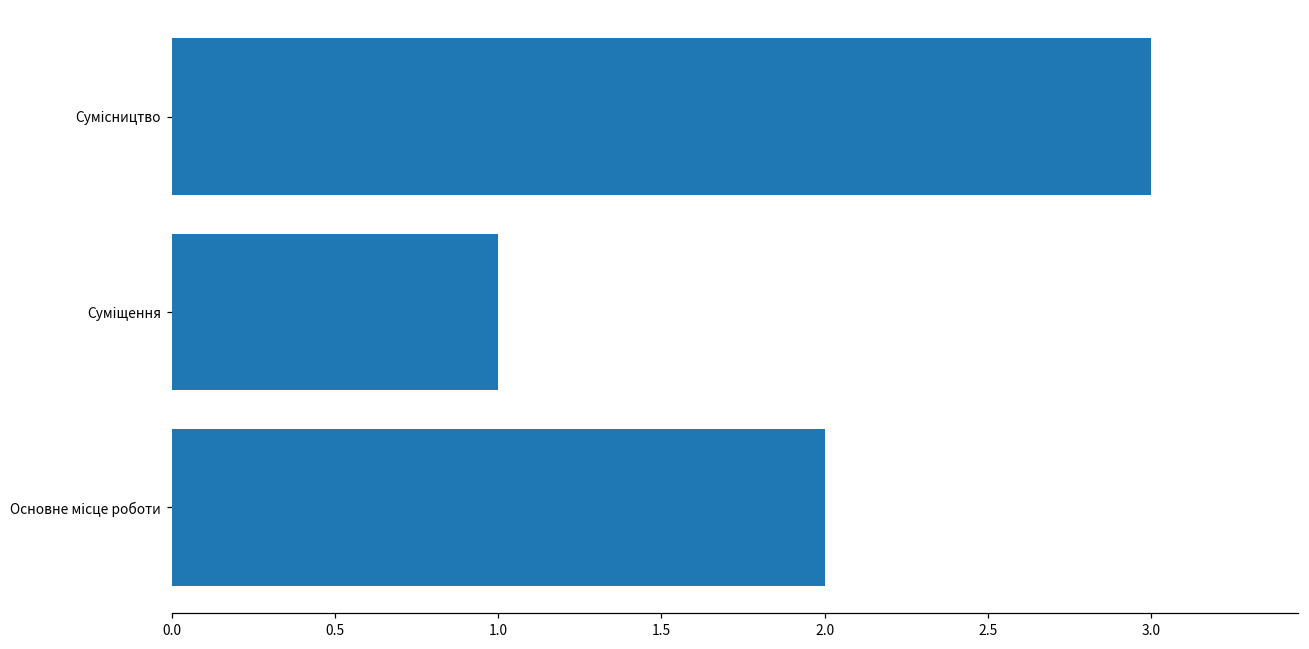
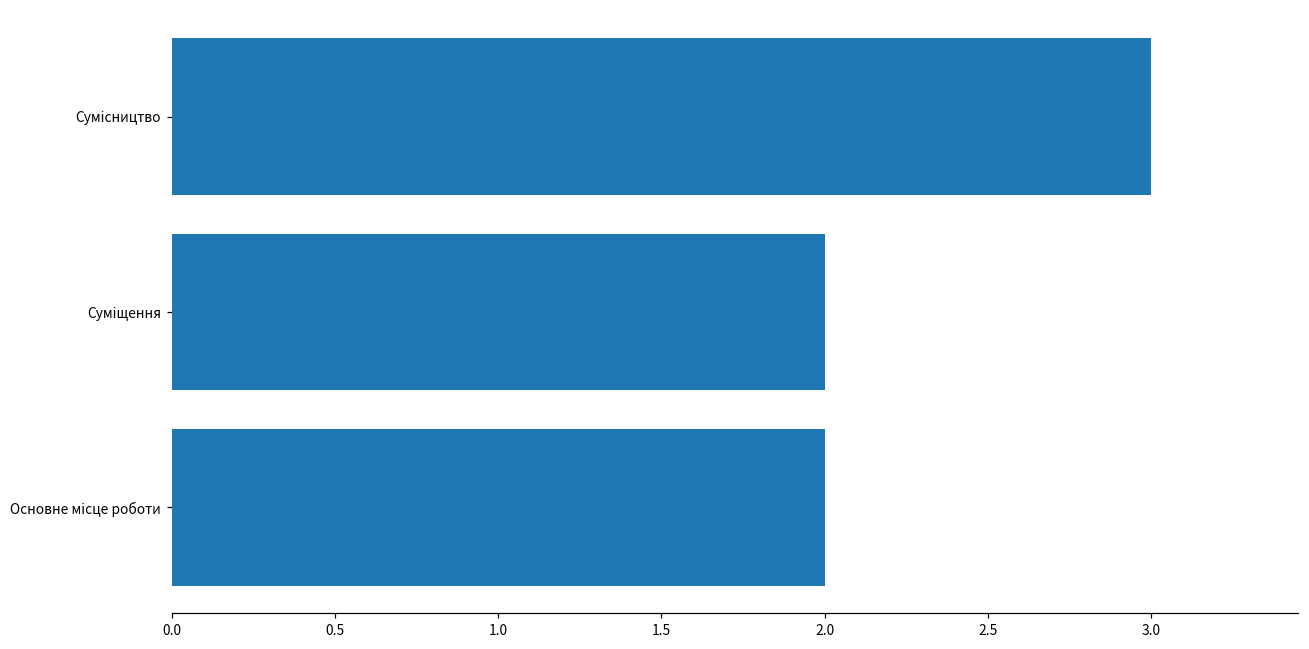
  {
    "Сумісництво": 3,
-   "Суміщення": 1,
+   "Суміщення": 2,
    "Основне місце роботи": 2
  }
